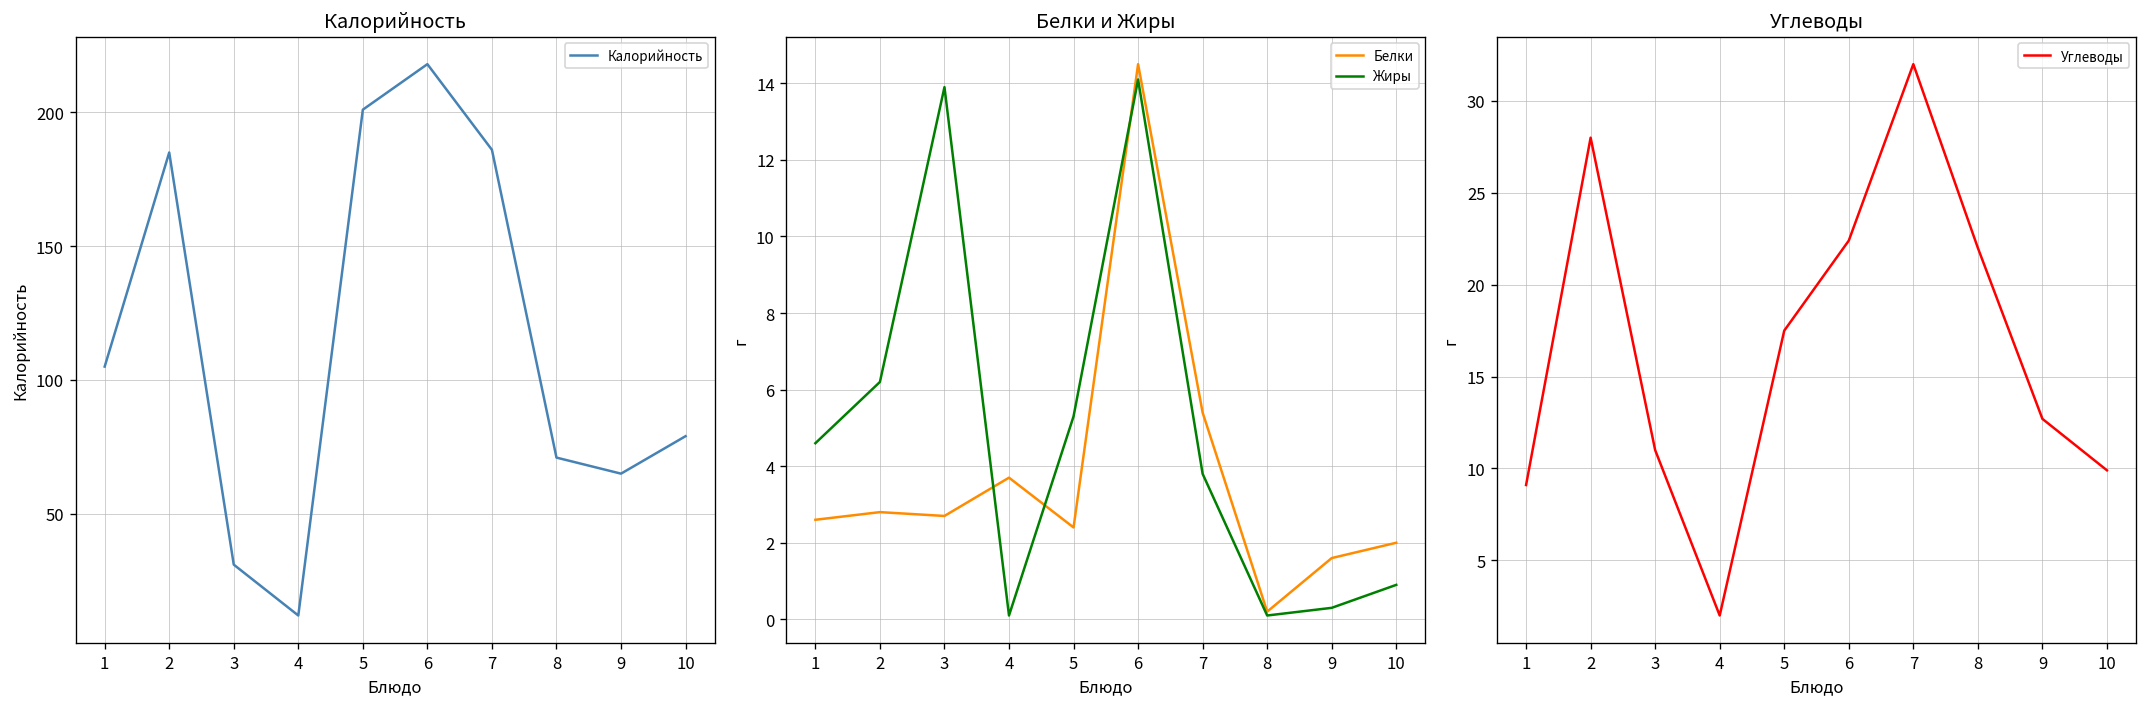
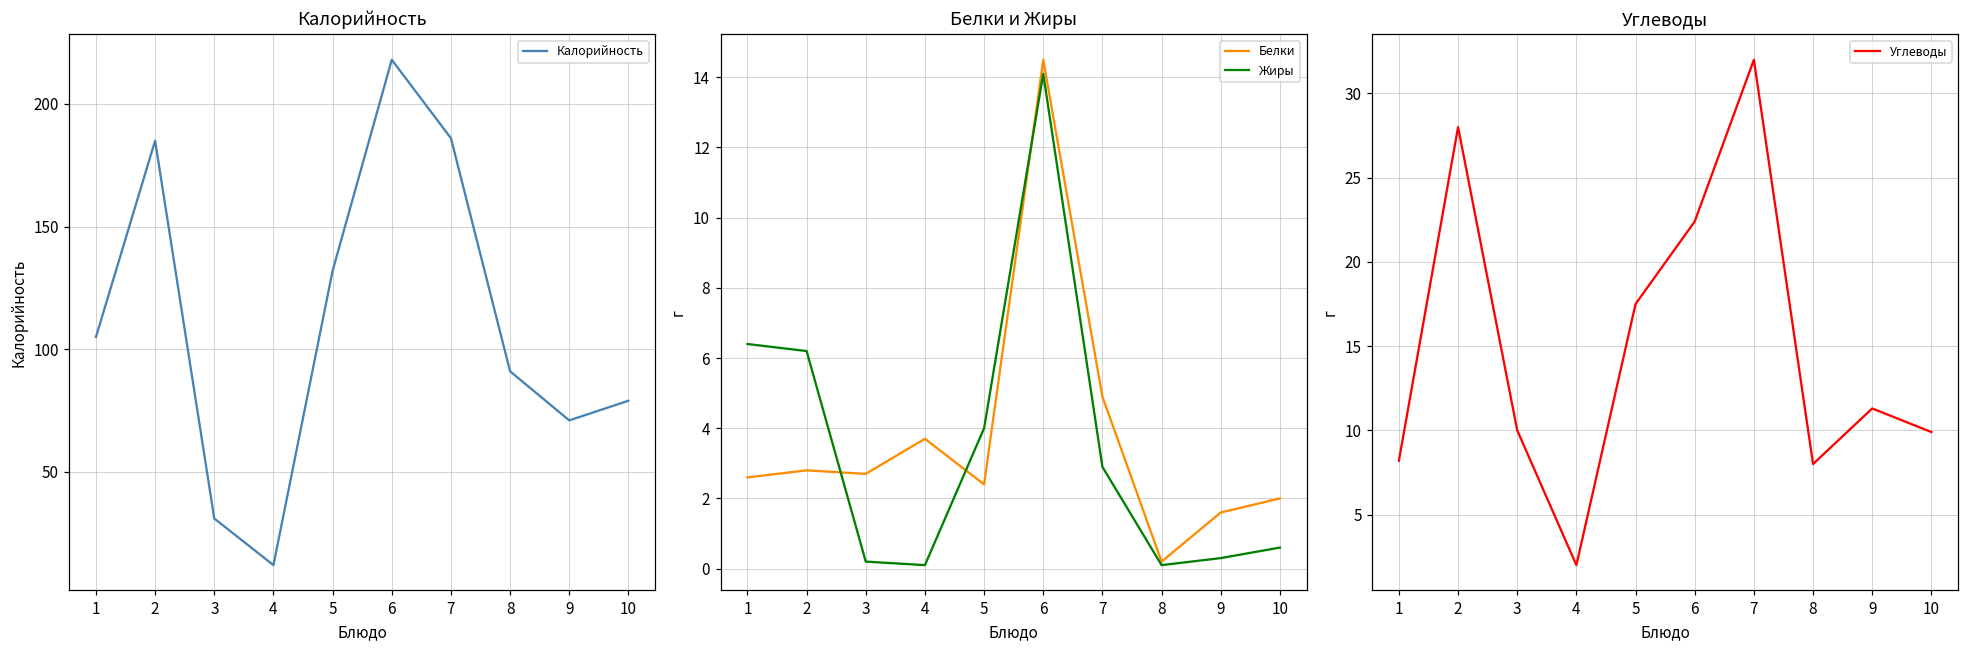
  {
    "Калорийность": {
      "1": 105,
      "2": 185,
      "3": 31,
      "4": 12,
-     "5": 201,
+     "5": 132,
      "6": 218,
      "7": 186,
-     "8": 71,
-     "9": 65,
+     "8": 91,
+     "9": 71,
      "10": 79
    },
    "Белки и Жиры": {
      "Белки": {
        "1": 2.6,
        "2": 2.8,
        "3": 2.7,
        "4": 3.7,
        "5": 2.4,
        "6": 14.5,
-       "7": 5.4,
+       "7": 4.9,
        "8": 0.2,
        "9": 1.6,
        "10": 2.0
      },
      "Жиры": {
-       "1": 4.6,
+       "1": 6.4,
        "2": 6.2,
-       "3": 13.9,
+       "3": 0.2,
        "4": 0.1,
-       "5": 5.3,
+       "5": 4.0,
        "6": 14.1,
-       "7": 3.8,
+       "7": 2.9,
        "8": 0.1,
        "9": 0.3,
-       "10": 0.9
+       "10": 0.6
      }
    },
    "Углеводы": {
-     "1": 9.1,
+     "1": 8.2,
      "2": 28.0,
-     "3": 11,
+     "3": 10,
      "4": 2.0,
      "5": 17.5,
      "6": 22.4,
      "7": 32.0,
-     "8": 22,
-     "9": 12.7,
+     "8": 8,
+     "9": 11.3,
      "10": 9.9
    }
  }
